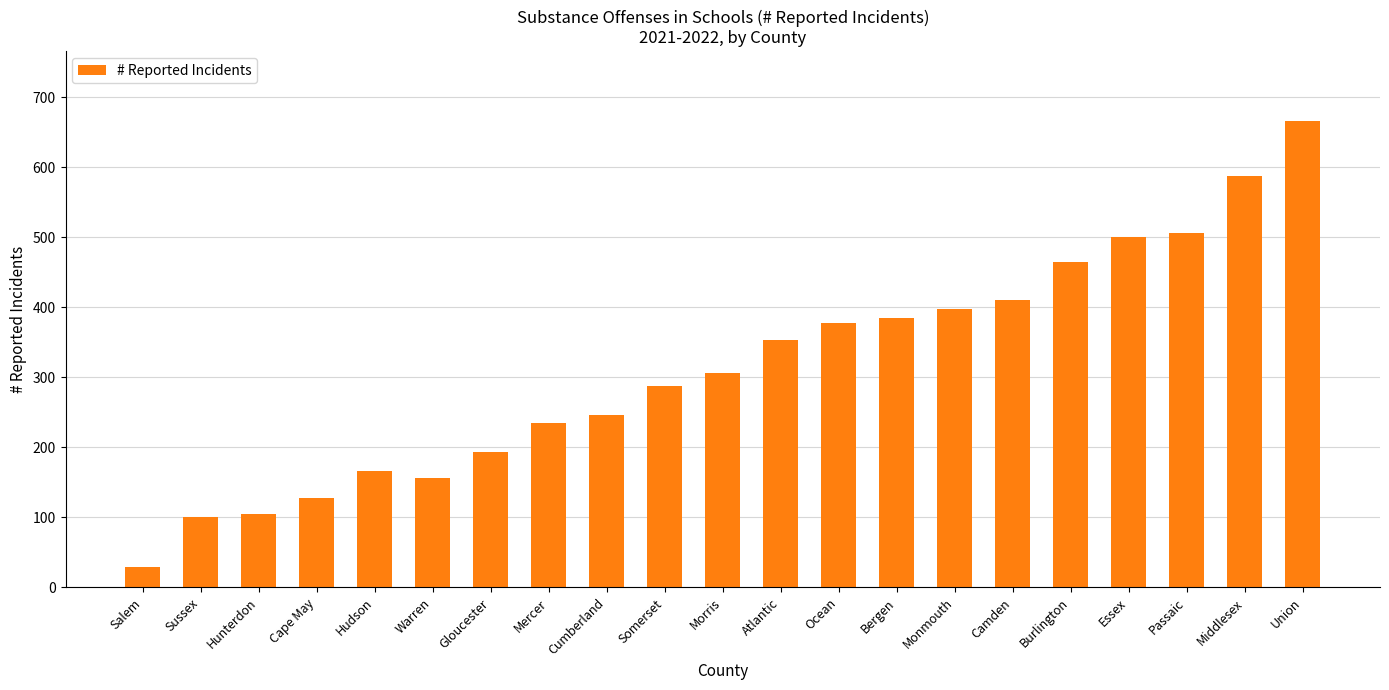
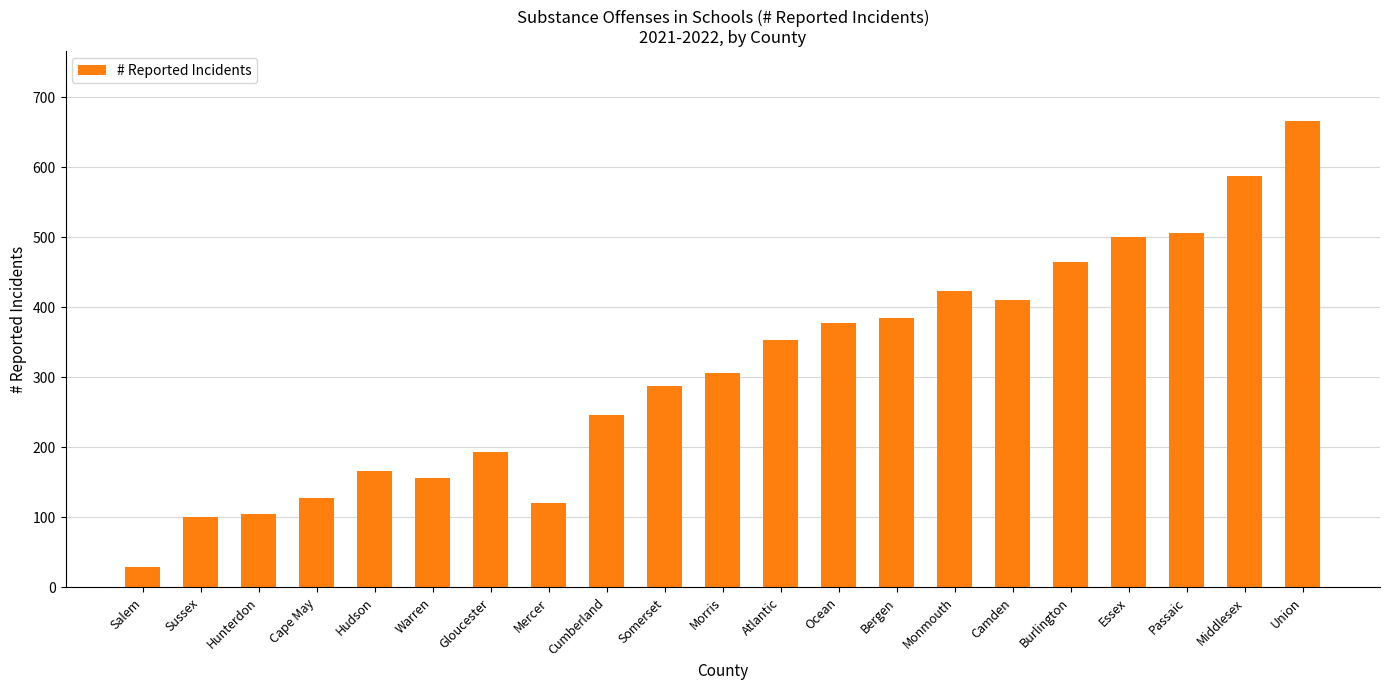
  {
    "Salem": 30,
    "Sussex": 100,
    "Hunterdon": 110,
    "Cape May": 130,
    "Hudson": 170,
    "Warren": 160,
    "Gloucester": 190,
-   "Mercer": 240,
+   "Mercer": 120,
    "Cumberland": 250,
    "Somerset": 290,
    "Morris": 310,
    "Atlantic": 350,
    "Ocean": 380,
    "Bergen": 390,
-   "Monmouth": 400,
+   "Monmouth": 420,
    "Camden": 410,
    "Burlington": 470,
    "Essex": 500,
    "Passaic": 510,
    "Middlesex": 590,
    "Union": 670
  }
